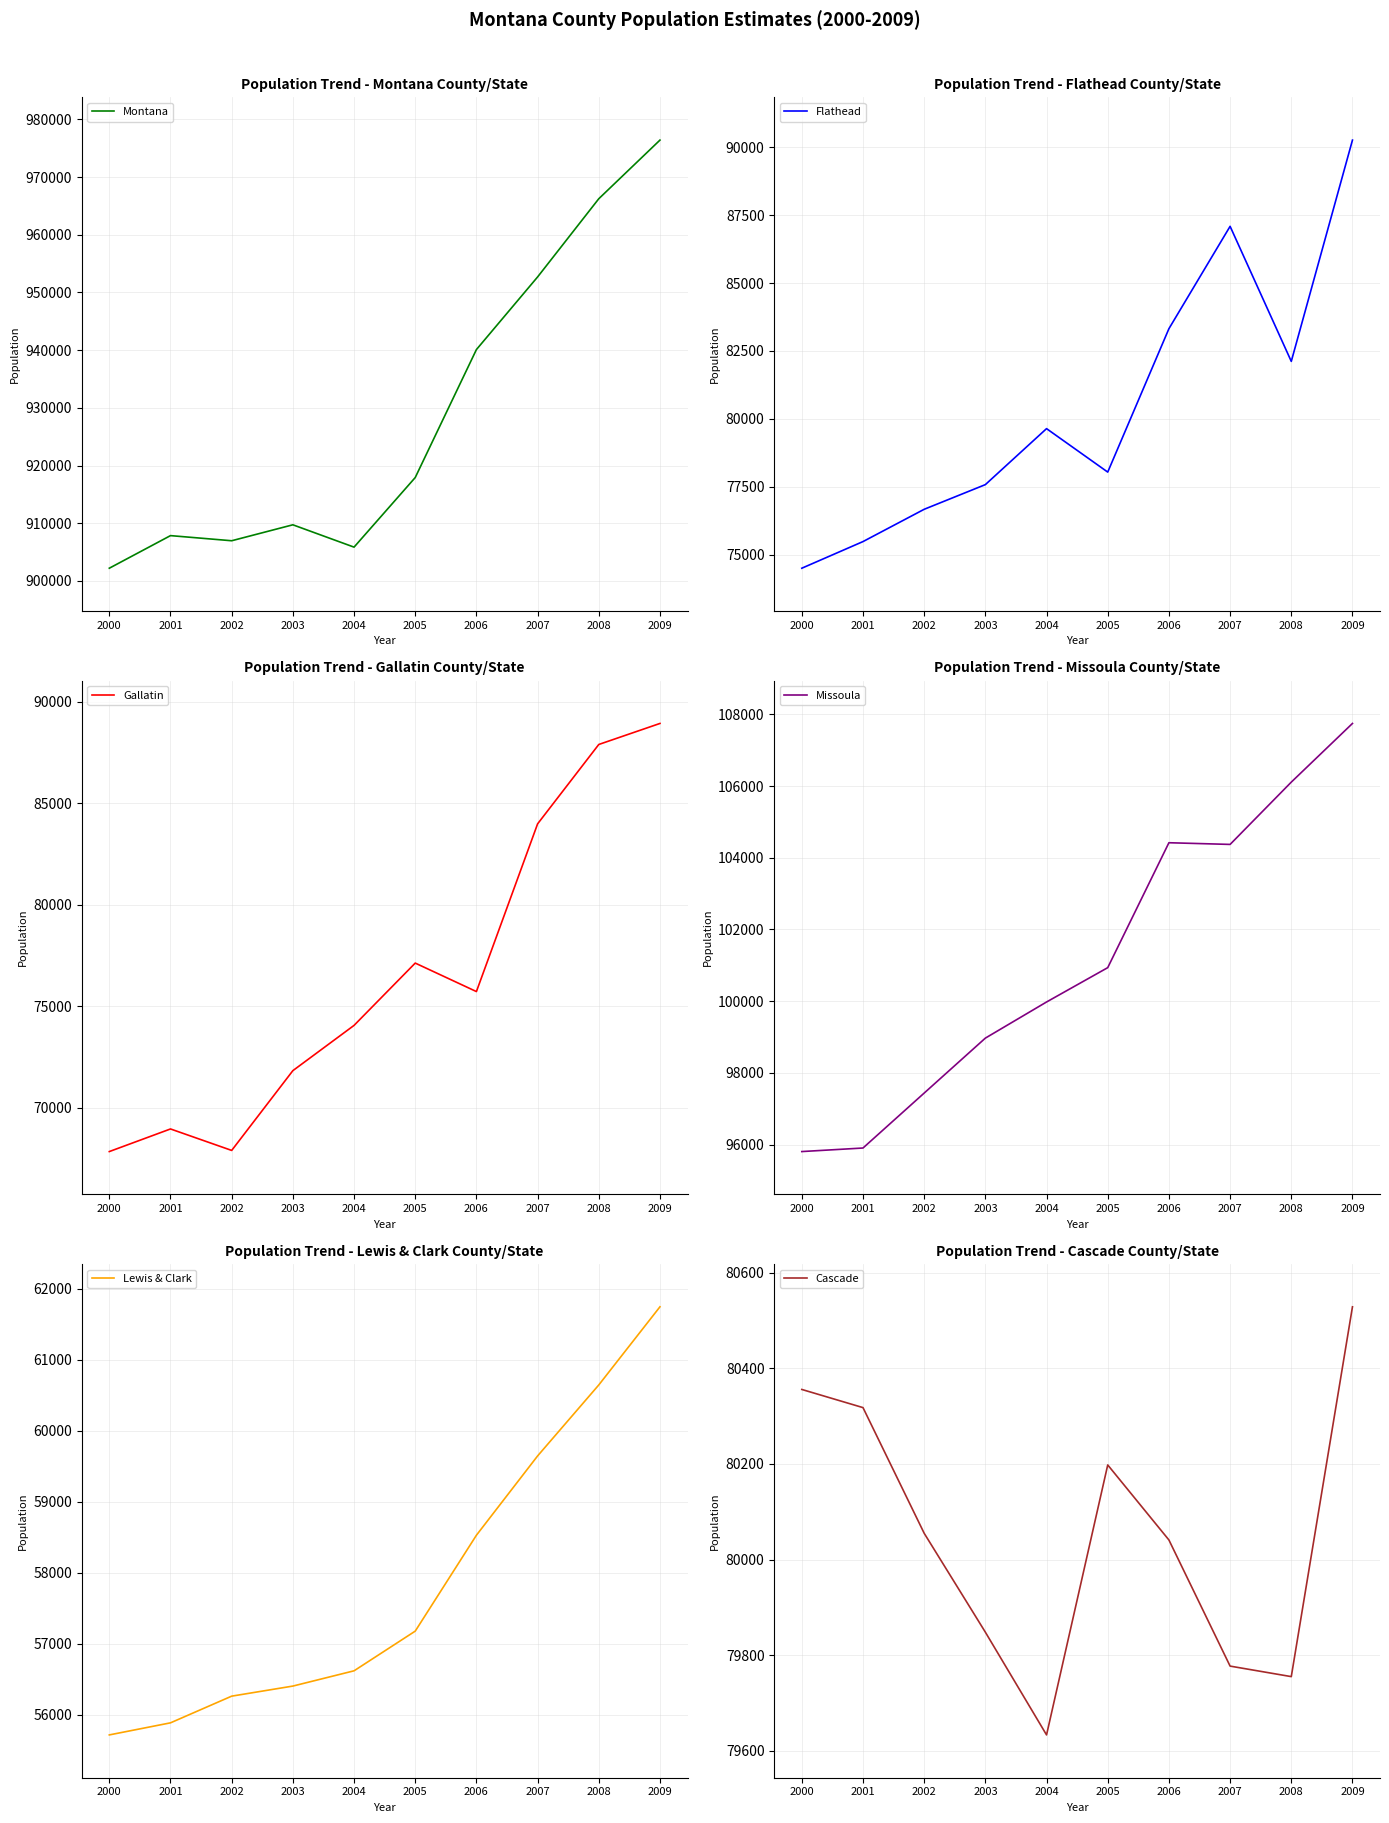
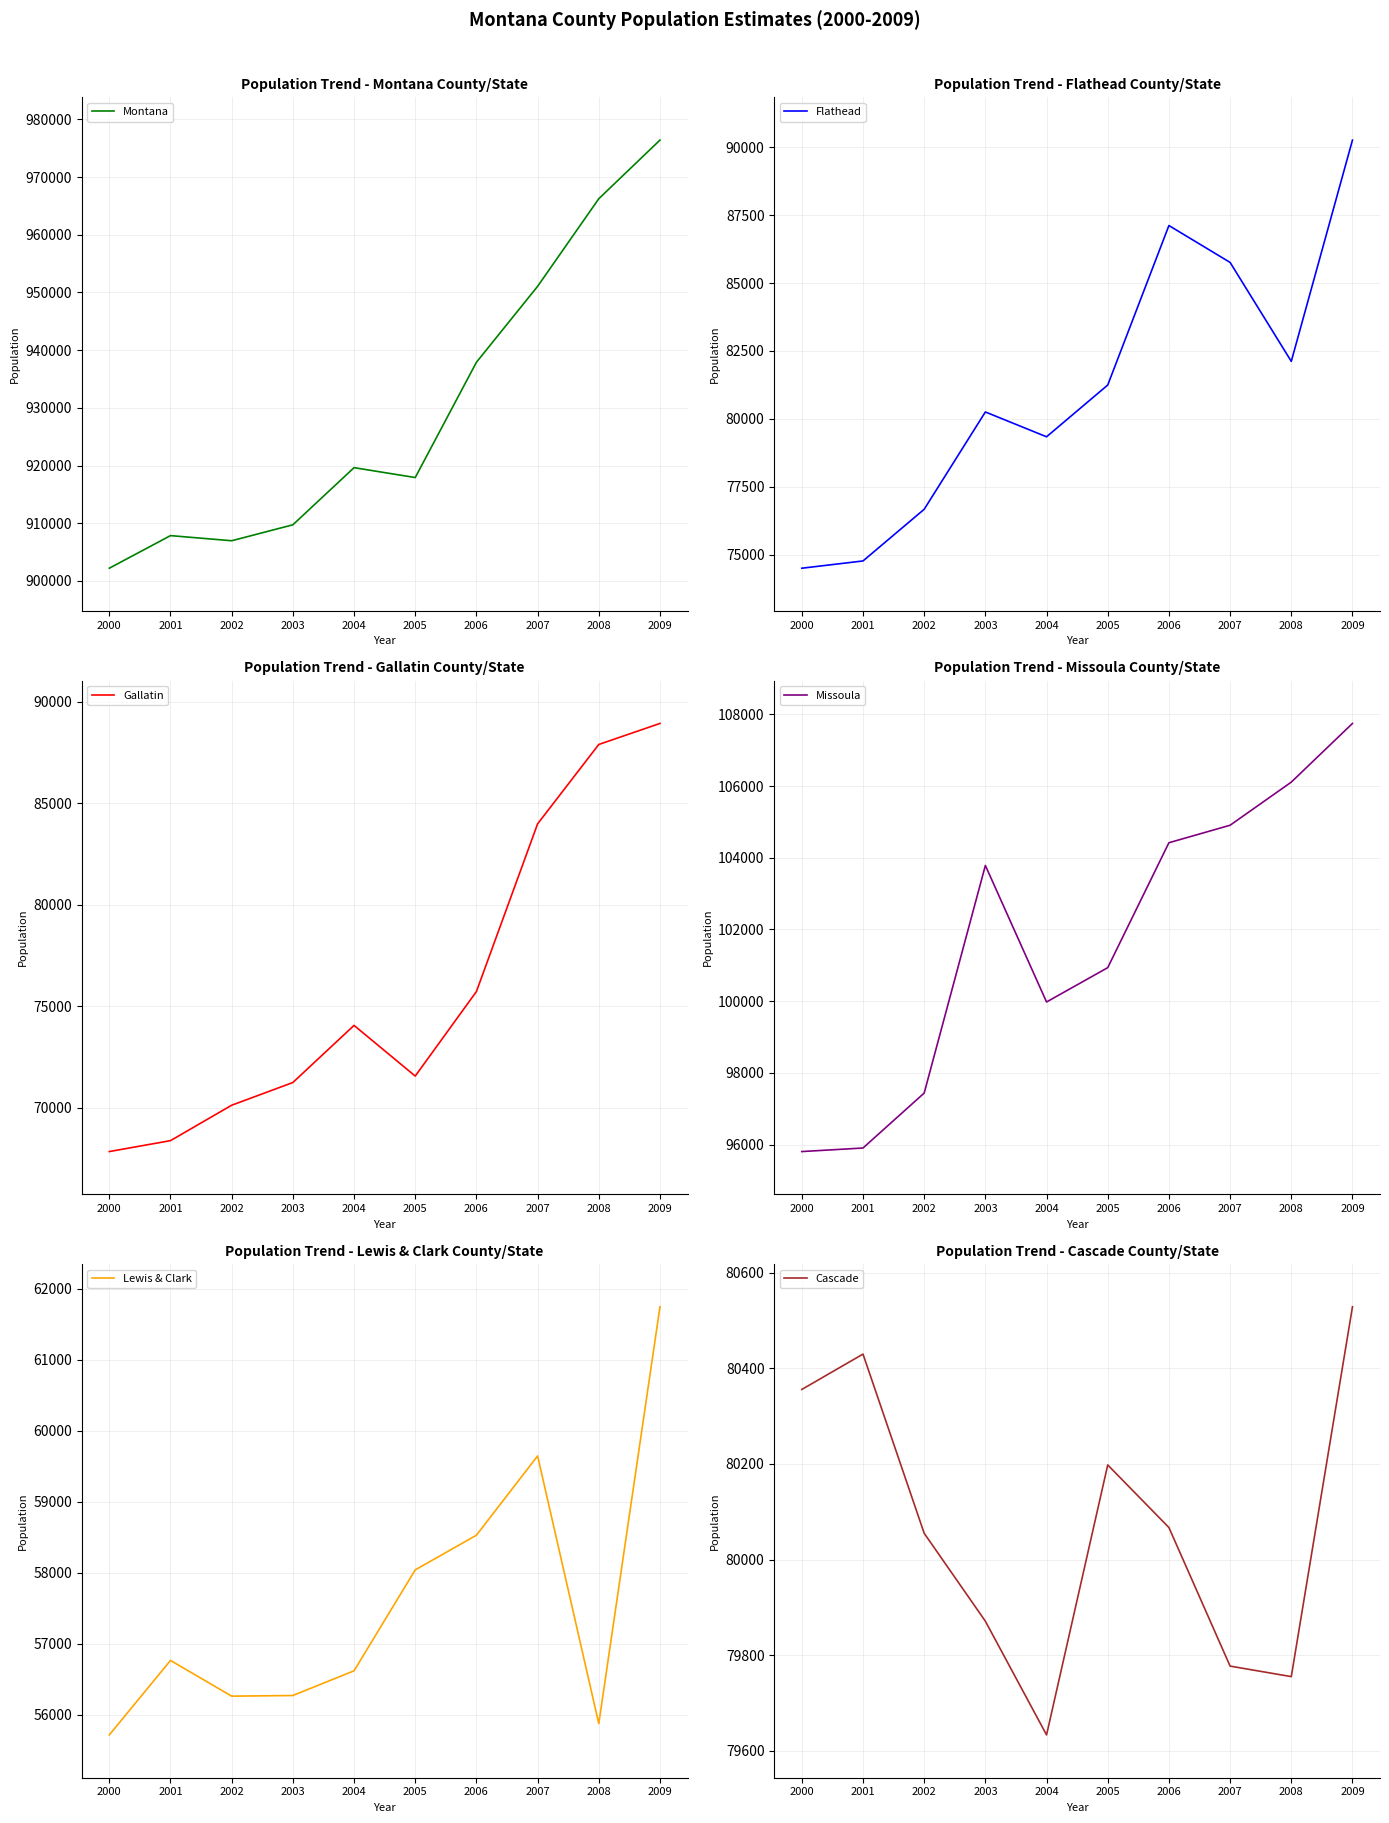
  {
    "Population Trend - Montana County/State": {
      "2000": 902000,
      "2001": 908000,
      "2002": 907000,
      "2003": 910000,
-     "2004": 906000,
+     "2004": 920000,
      "2005": 918000,
-     "2006": 940000,
-     "2007": 953000,
+     "2006": 938000,
+     "2007": 951000,
      "2008": 966000,
      "2009": 976000
    },
    "Population Trend - Flathead County/State": {
      "2000": 74500,
-     "2001": 75500,
+     "2001": 74800,
      "2002": 76700,
-     "2003": 77600,
-     "2004": 79600,
-     "2005": 78000,
-     "2006": 83300,
-     "2007": 87100,
+     "2003": 80300,
+     "2004": 79300,
+     "2005": 81200,
+     "2006": 87100,
+     "2007": 85800,
      "2008": 82100,
      "2009": 90300
    },
    "Population Trend - Gallatin County/State": {
      "2000": 67800,
-     "2001": 69000,
-     "2002": 67900,
-     "2003": 71800,
+     "2001": 68400,
+     "2002": 70100,
+     "2003": 71200,
      "2004": 74100,
-     "2005": 77100,
+     "2005": 71600,
      "2006": 75700,
      "2007": 84000,
      "2008": 87900,
      "2009": 88900
    },
    "Population Trend - Missoula County/State": {
      "2000": 95800,
      "2001": 95900,
      "2002": 97400,
-     "2003": 99000,
+     "2003": 103800,
      "2004": 100000,
      "2005": 100900,
      "2006": 104400,
-     "2007": 104400,
+     "2007": 104900,
      "2008": 106100,
      "2009": 107700
    },
    "Population Trend - Lewis & Clark County/State": {
      "2000": 55700,
-     "2001": 55900,
+     "2001": 56800,
      "2002": 56300,
-     "2003": 56400,
+     "2003": 56300,
      "2004": 56600,
-     "2005": 57200,
+     "2005": 58000,
      "2006": 58500,
      "2007": 59600,
-     "2008": 60600,
+     "2008": 55900,
      "2009": 61700
    },
    "Population Trend - Cascade County/State": {
      "2000": 80360,
-     "2001": 80320,
+     "2001": 80430,
      "2002": 80060,
-     "2003": 79850,
+     "2003": 79870,
      "2004": 79630,
      "2005": 80200,
-     "2006": 80040,
+     "2006": 80070,
      "2007": 79780,
      "2008": 79760,
      "2009": 80530
    }
  }
